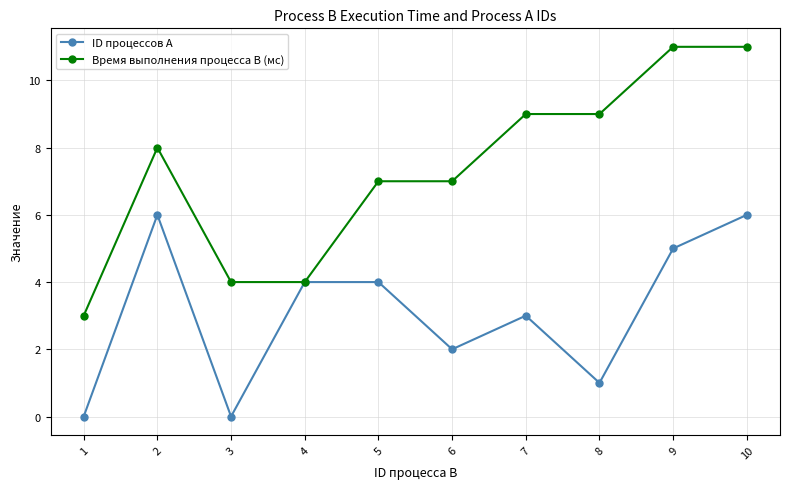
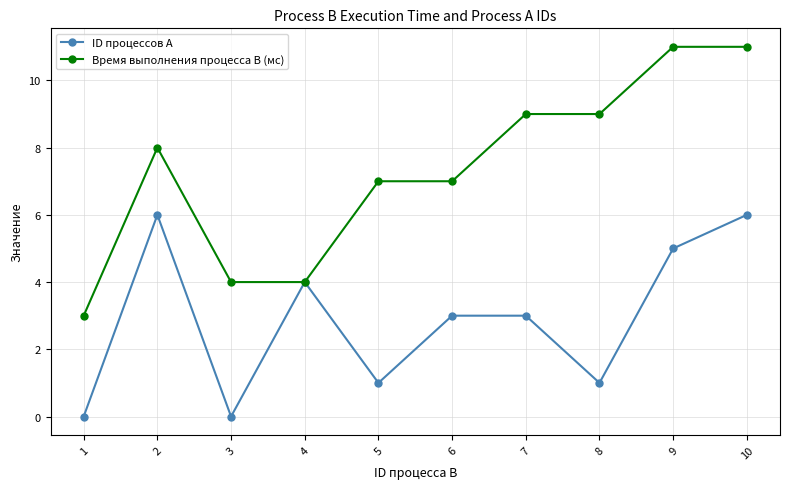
  {
    "ID процессов A": {
      "1": 0,
      "2": 6,
      "3": 0,
-     "5": 4,
-     "6": 2,
+     "5": 1,
+     "6": 3,
      "7": 3,
      "8": 1,
      "9": 5,
      "10": 6
    },
    "Время выполнения процесса B (мс)": {
      "1": 3,
      "2": 8,
      "3": 4,
      "5": 7,
      "6": 7,
      "7": 9,
      "8": 9,
      "9": 11,
      "10": 11
    }
  }
